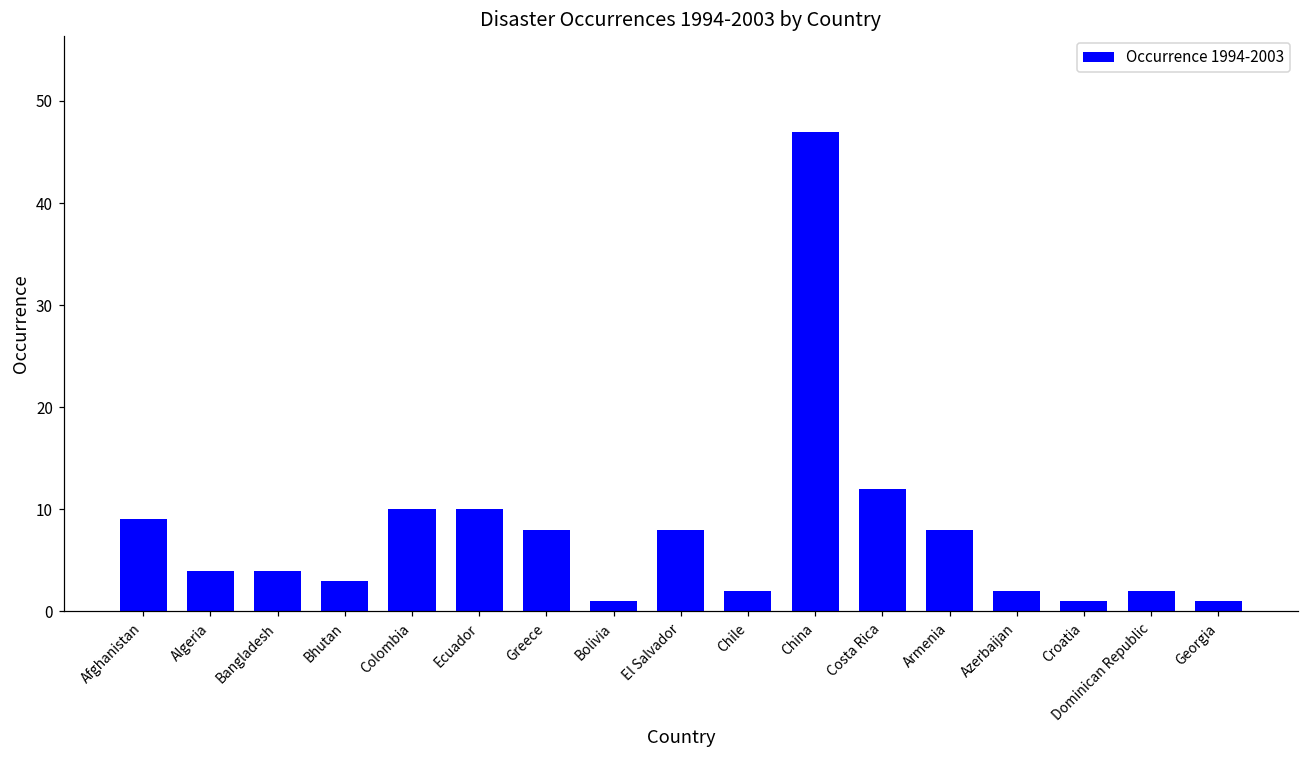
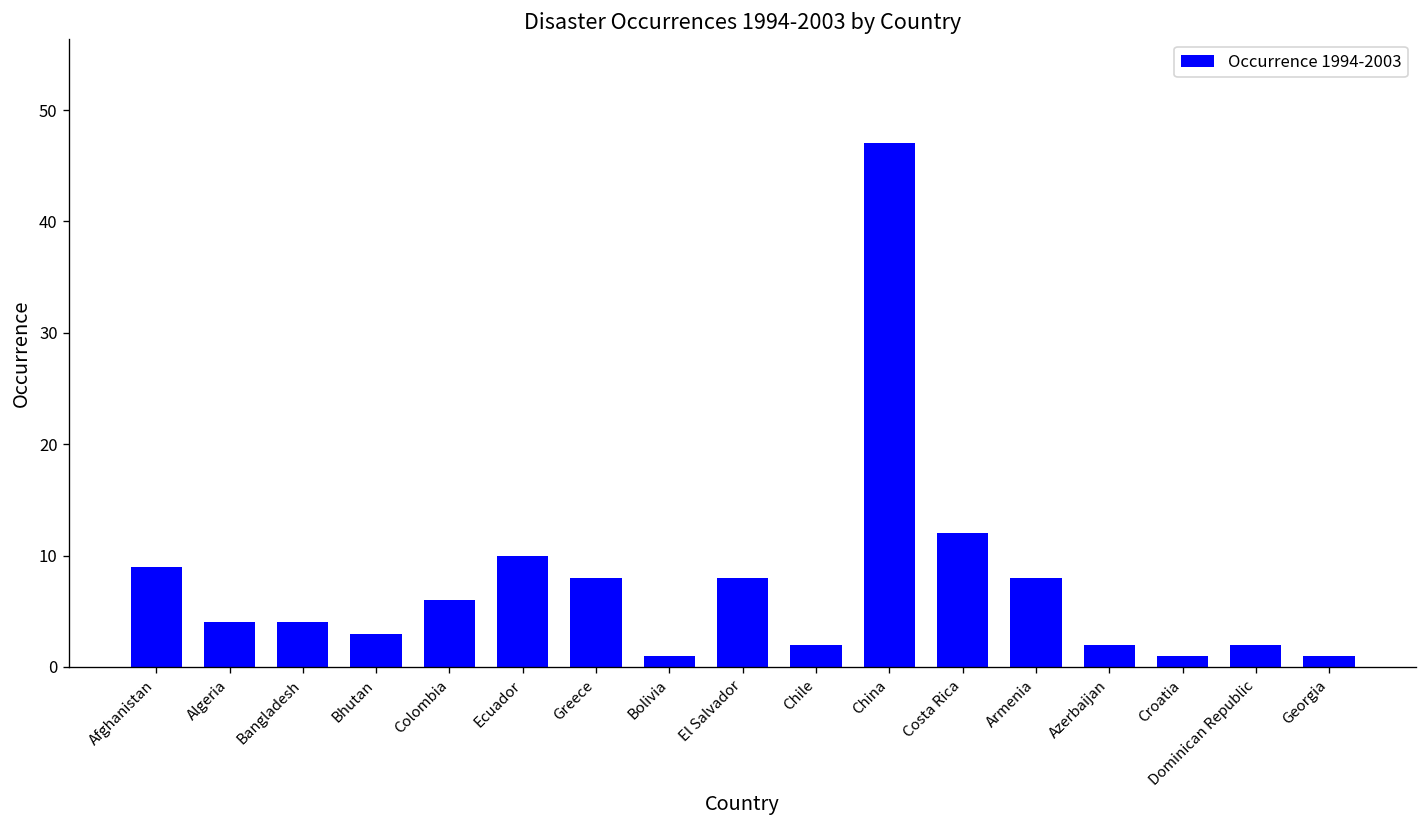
  {
    "Afghanistan": 9,
    "Algeria": 4,
    "Bangladesh": 4,
    "Bhutan": 3,
-   "Colombia": 10,
+   "Colombia": 6,
    "Ecuador": 10,
    "Greece": 8,
    "Bolivia": 1,
    "El Salvador": 8,
    "Chile": 2,
    "China": 47,
    "Costa Rica": 12,
    "Armenia": 8,
    "Azerbaijan": 2,
    "Croatia": 1,
    "Dominican Republic": 2,
    "Georgia": 1
  }
